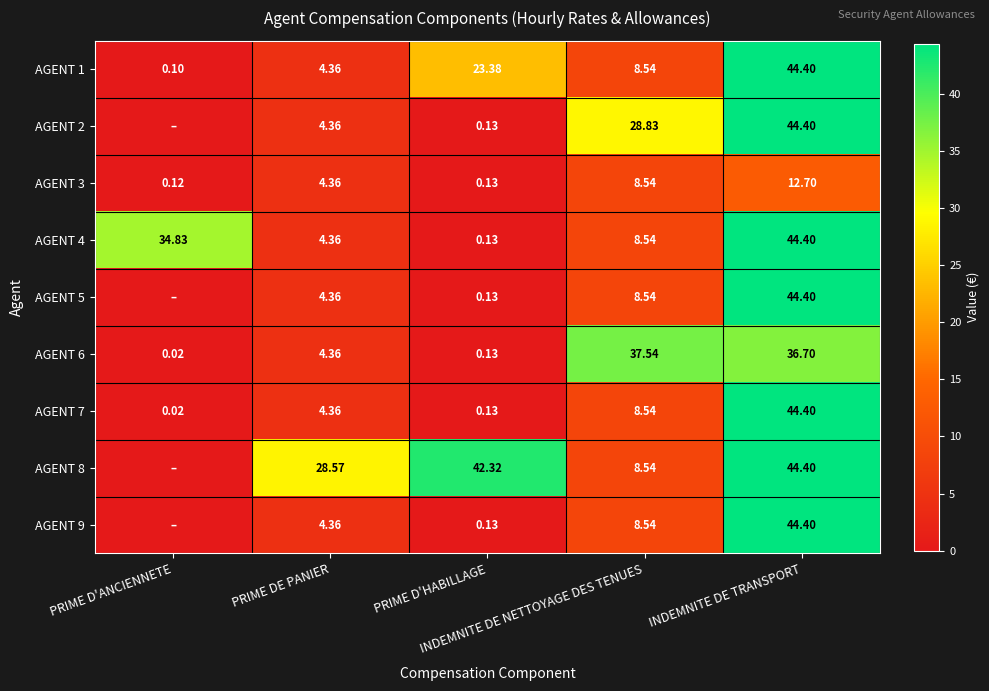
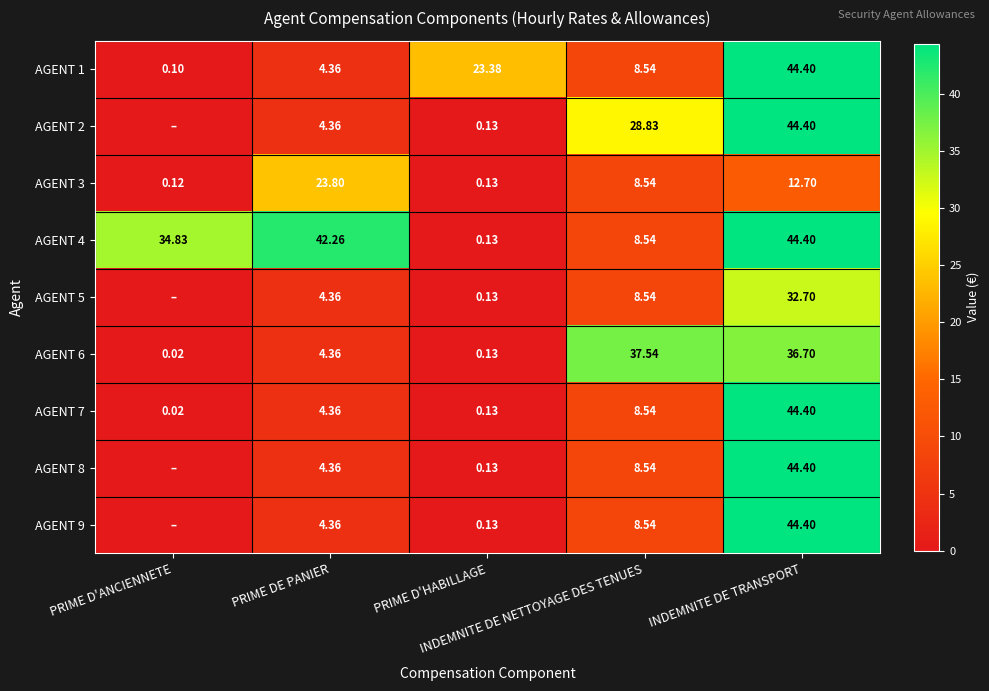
  {
    "AGENT 1": {
      "PRIME D'ANCIENNETE": 0.10,
      "PRIME DE PANIER": 4.36,
      "PRIME D'HABILLAGE": 23.38,
      "INDEMNITE DE NETTOYAGE DES TENUES": 8.54,
      "INDEMNITE DE TRANSPORT": 44.40
    },
    "AGENT 2": {
      "PRIME DE PANIER": 4.36,
      "PRIME D'HABILLAGE": 0.13,
      "INDEMNITE DE NETTOYAGE DES TENUES": 28.83,
      "INDEMNITE DE TRANSPORT": 44.40
    },
    "AGENT 3": {
      "PRIME D'ANCIENNETE": 0.12,
-     "PRIME DE PANIER": 4.36,
+     "PRIME DE PANIER": 23.80,
      "PRIME D'HABILLAGE": 0.13,
      "INDEMNITE DE NETTOYAGE DES TENUES": 8.54,
      "INDEMNITE DE TRANSPORT": 12.70
    },
    "AGENT 4": {
      "PRIME D'ANCIENNETE": 34.83,
-     "PRIME DE PANIER": 4.36,
+     "PRIME DE PANIER": 42.26,
      "PRIME D'HABILLAGE": 0.13,
      "INDEMNITE DE NETTOYAGE DES TENUES": 8.54,
      "INDEMNITE DE TRANSPORT": 44.40
    },
    "AGENT 5": {
      "PRIME DE PANIER": 4.36,
      "PRIME D'HABILLAGE": 0.13,
      "INDEMNITE DE NETTOYAGE DES TENUES": 8.54,
-     "INDEMNITE DE TRANSPORT": 44.40
+     "INDEMNITE DE TRANSPORT": 32.70
    },
    "AGENT 6": {
      "PRIME D'ANCIENNETE": 0.02,
      "PRIME DE PANIER": 4.36,
      "PRIME D'HABILLAGE": 0.13,
      "INDEMNITE DE NETTOYAGE DES TENUES": 37.54,
      "INDEMNITE DE TRANSPORT": 36.70
    },
    "AGENT 7": {
      "PRIME D'ANCIENNETE": 0.02,
      "PRIME DE PANIER": 4.36,
      "PRIME D'HABILLAGE": 0.13,
      "INDEMNITE DE NETTOYAGE DES TENUES": 8.54,
      "INDEMNITE DE TRANSPORT": 44.40
    },
    "AGENT 8": {
-     "PRIME DE PANIER": 28.57,
-     "PRIME D'HABILLAGE": 42.32,
+     "PRIME DE PANIER": 4.36,
+     "PRIME D'HABILLAGE": 0.13,
      "INDEMNITE DE NETTOYAGE DES TENUES": 8.54,
      "INDEMNITE DE TRANSPORT": 44.40
    },
    "AGENT 9": {
      "PRIME DE PANIER": 4.36,
      "PRIME D'HABILLAGE": 0.13,
      "INDEMNITE DE NETTOYAGE DES TENUES": 8.54,
      "INDEMNITE DE TRANSPORT": 44.40
    }
  }
